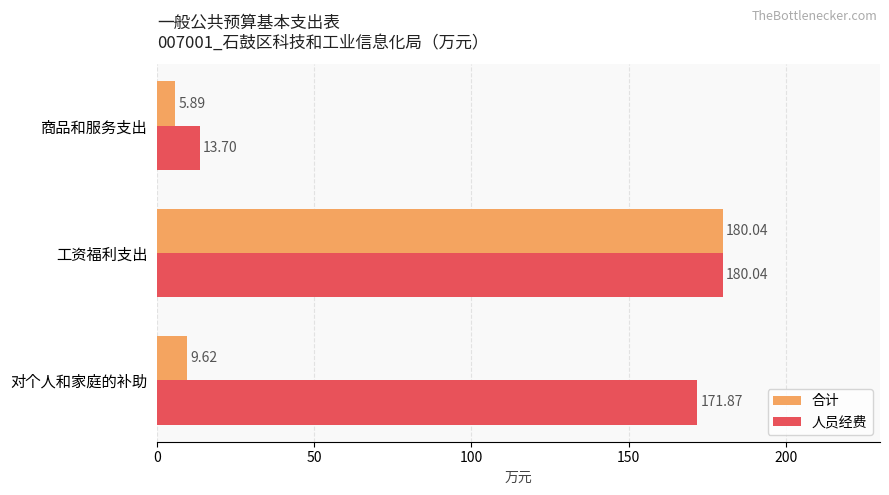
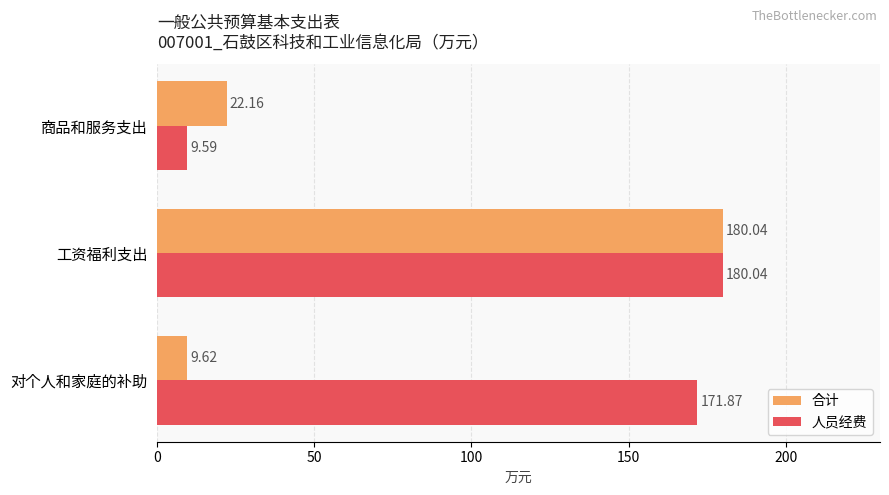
  {
    "合计": {
-     "商品和服务支出": 5.89,
+     "商品和服务支出": 22.16,
      "工资福利支出": 180.04,
      "对个人和家庭的补助": 9.62
    },
    "人员经费": {
-     "商品和服务支出": 13.70,
+     "商品和服务支出": 9.59,
      "工资福利支出": 180.04,
      "对个人和家庭的补助": 171.87
    }
  }
